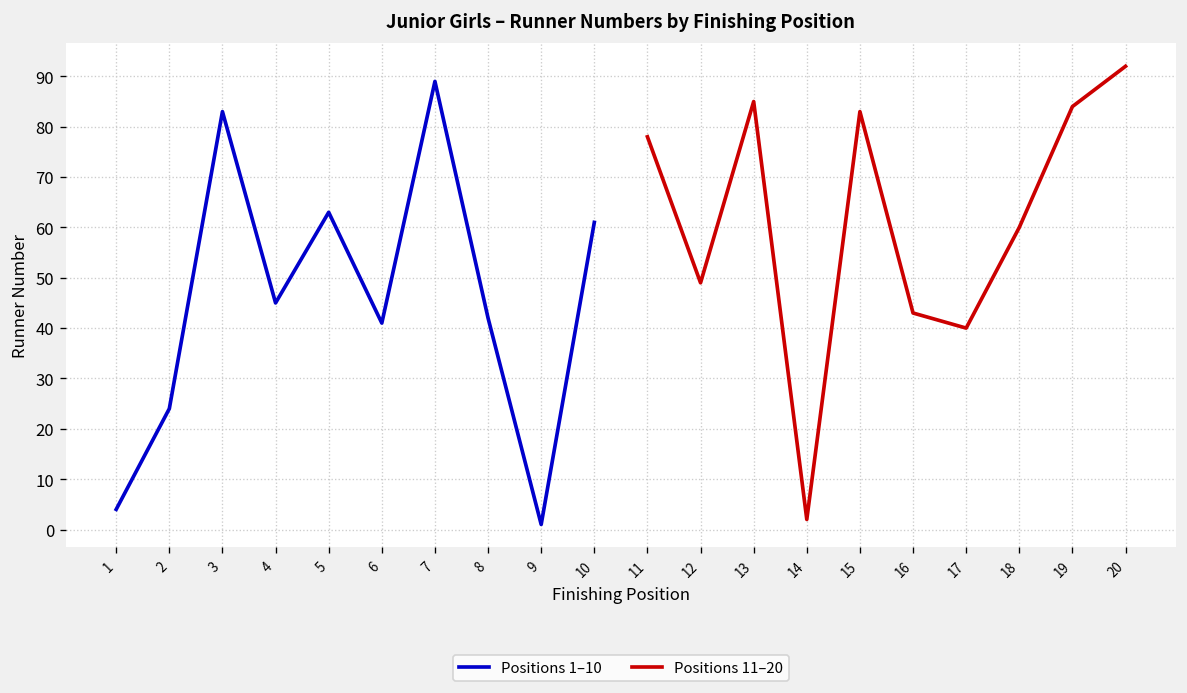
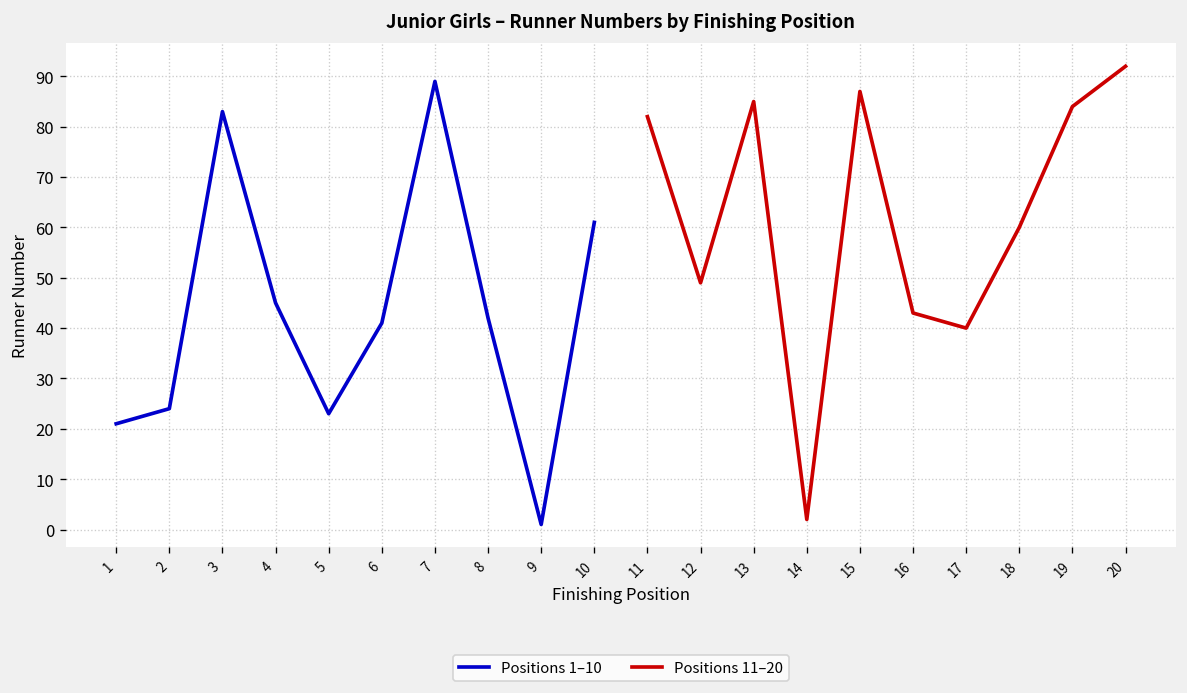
  {
    "Positions 1–10": {
-     "1": 4,
+     "1": 21,
      "2": 24,
      "3": 83,
      "4": 45,
-     "5": 63,
+     "5": 23,
      "6": 41,
      "7": 89,
      "8": 42,
      "9": 1,
      "10": 61
    },
    "Positions 11–20": {
-     "11": 78,
+     "11": 82,
      "12": 49,
      "13": 85,
      "14": 2,
-     "15": 83,
+     "15": 87,
      "16": 43,
      "17": 40,
      "18": 60,
      "19": 84,
      "20": 92
    }
  }
